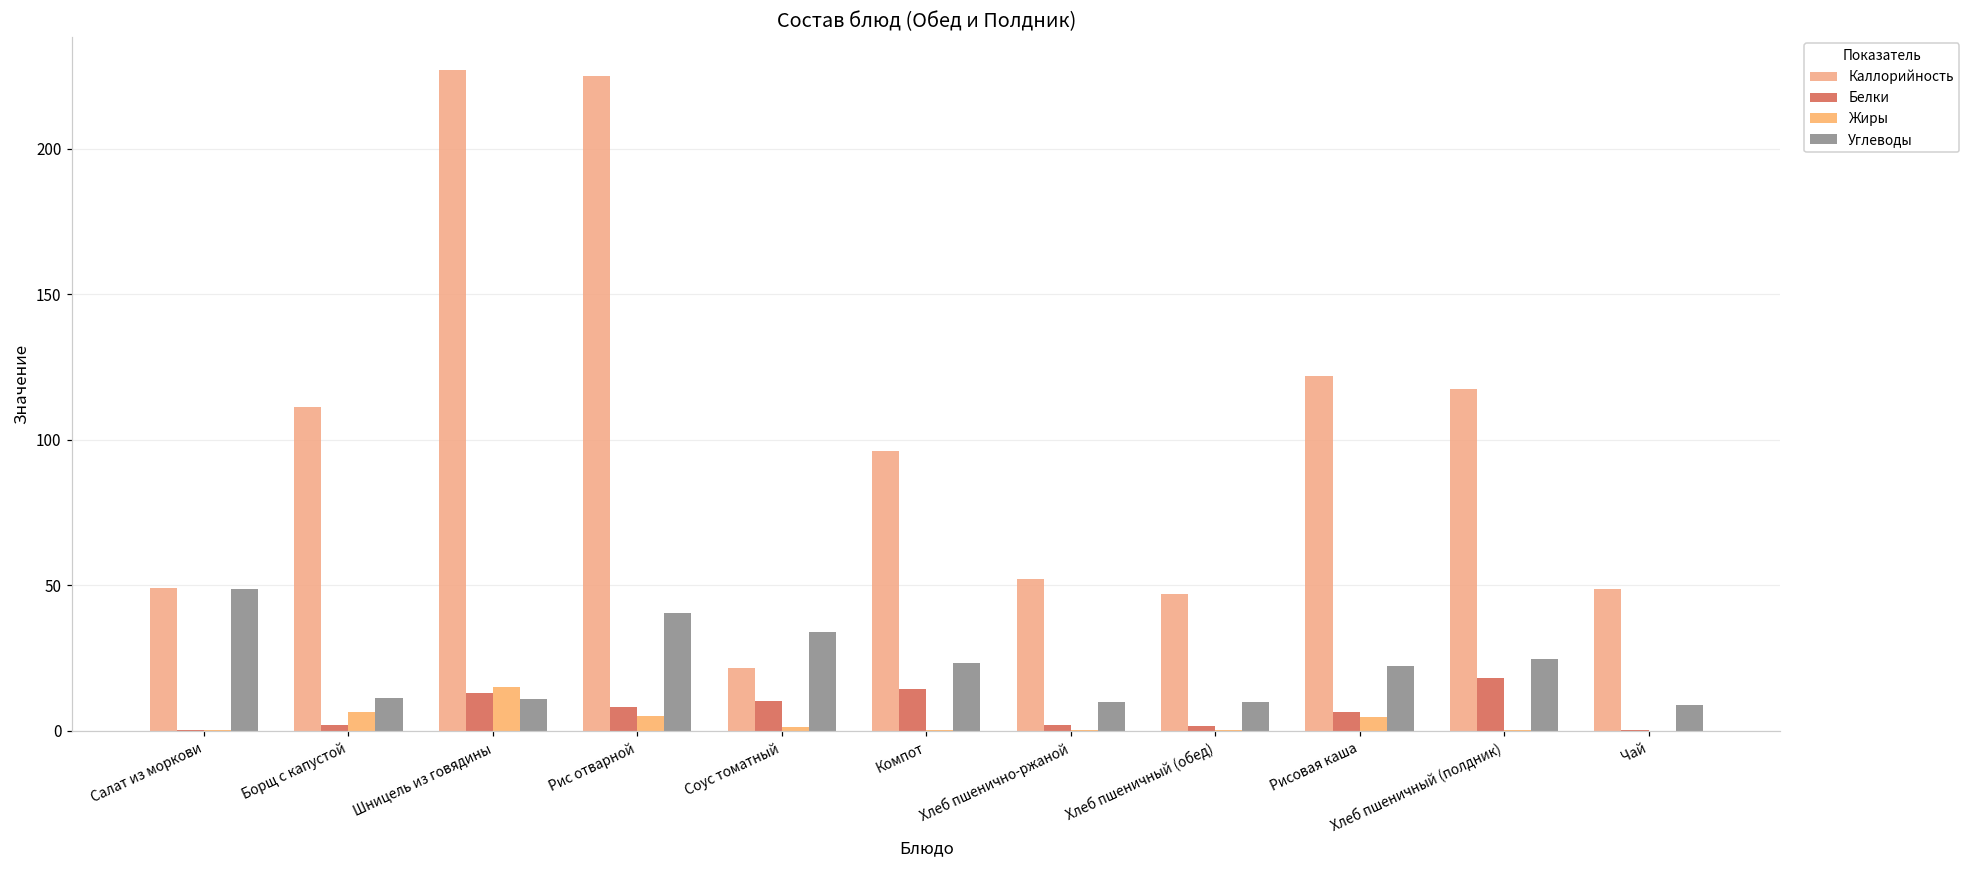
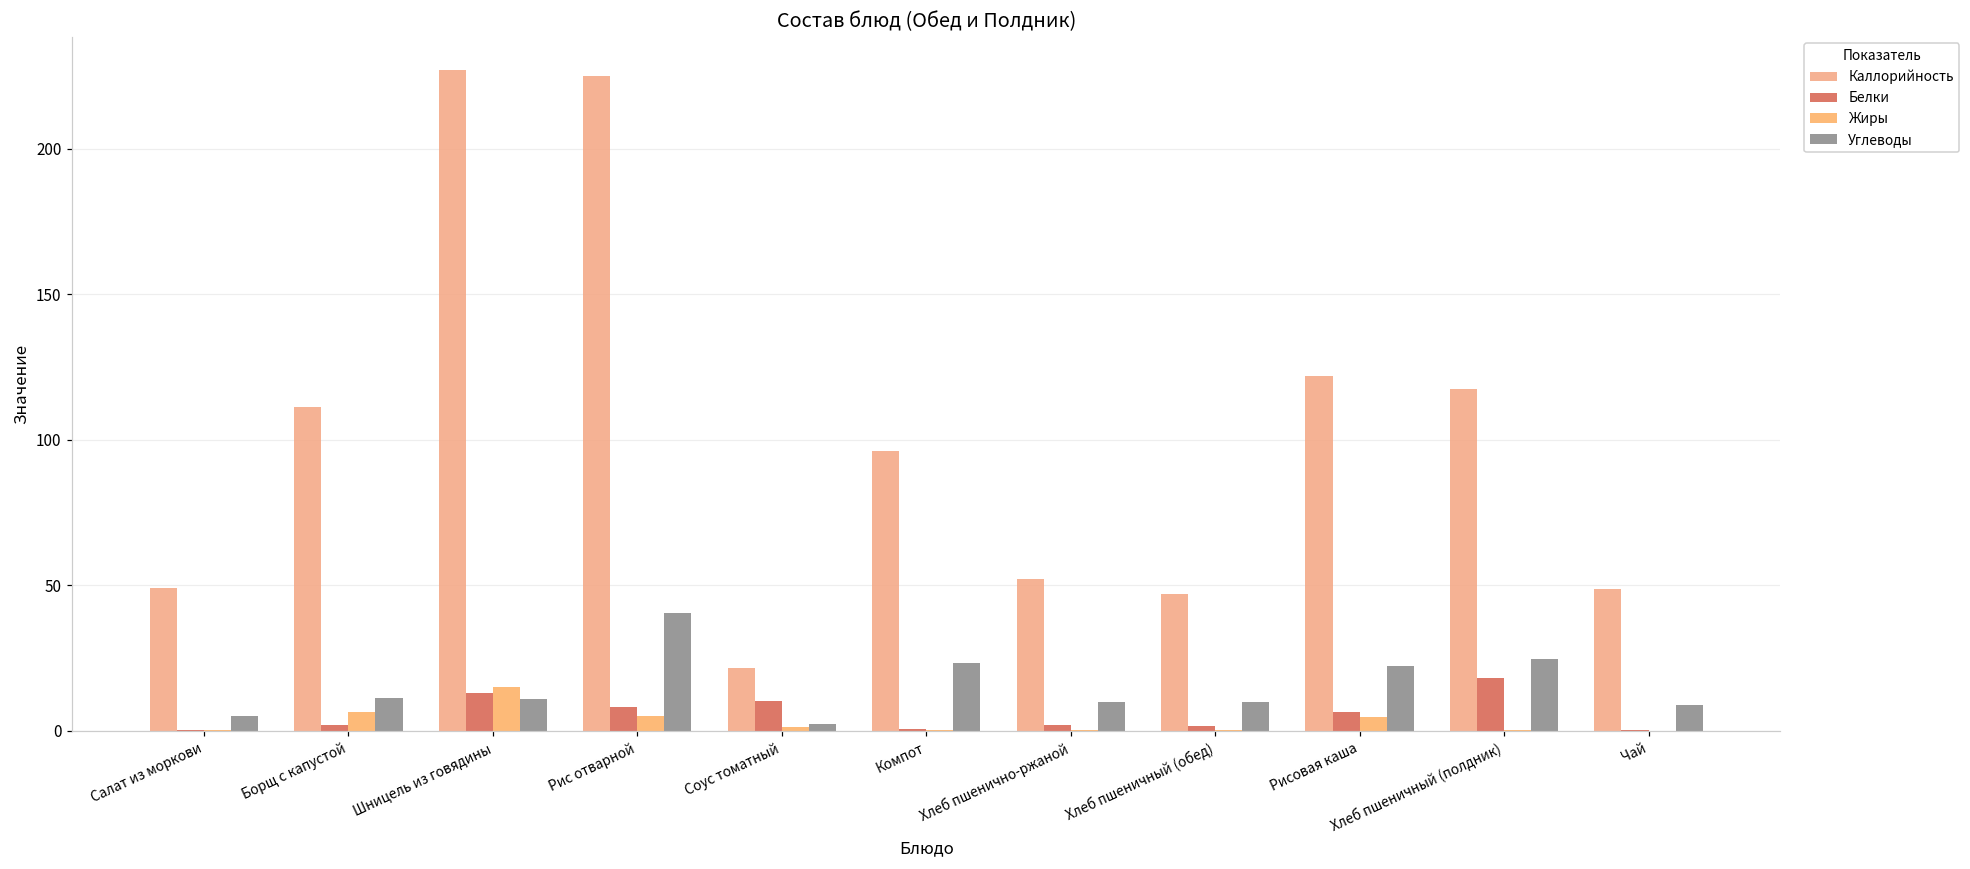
  {
    "Белки": {
      "Борщ с капустой": 2,
      "Шницель из говядины": 13,
      "Рис отварной": 8,
      "Соус томатный": 10,
-     "Компот": 14,
+     "Компот": 1,
      "Хлеб пшенично-ржаной": 2,
      "Хлеб пшеничный (обед)": 2,
      "Рисовая каша": 7,
      "Хлеб пшеничный (полдник)": 18
    },
    "Углеводы": {
-     "Салат из моркови": 49,
+     "Салат из моркови": 5,
      "Борщ с капустой": 11,
      "Шницель из говядины": 11,
      "Рис отварной": 40,
-     "Соус томатный": 34,
+     "Соус томатный": 2,
      "Компот": 23,
      "Хлеб пшенично-ржаной": 10,
      "Хлеб пшеничный (обед)": 10,
      "Рисовая каша": 22,
      "Хлеб пшеничный (полдник)": 25,
      "Чай": 9
    }
  }
